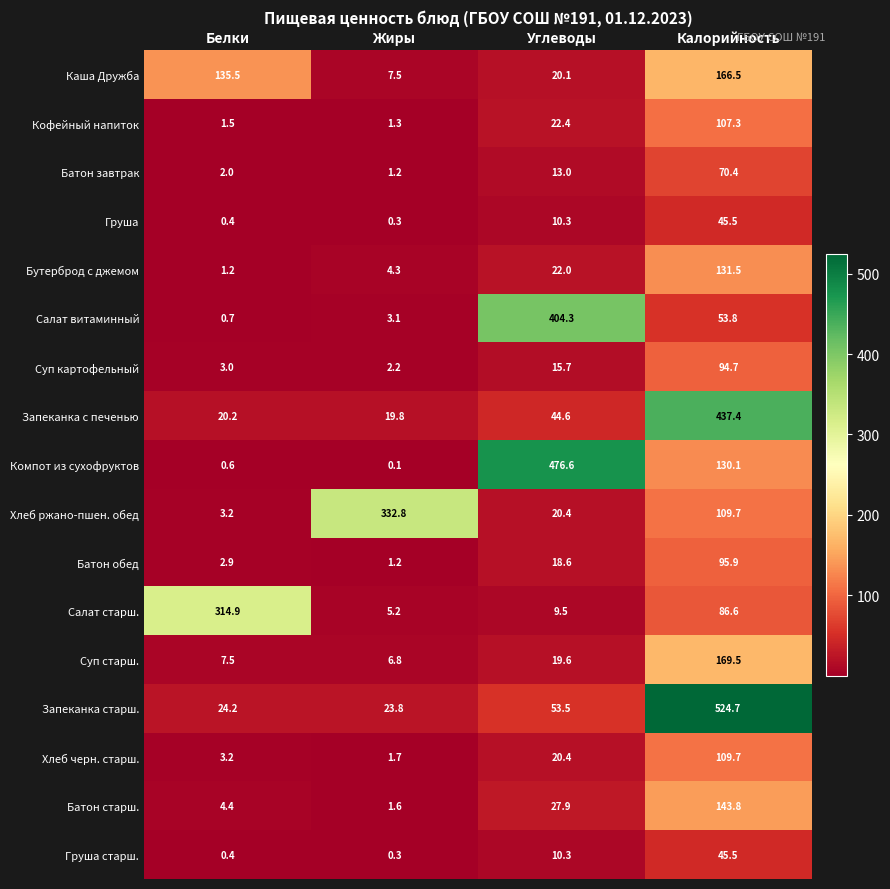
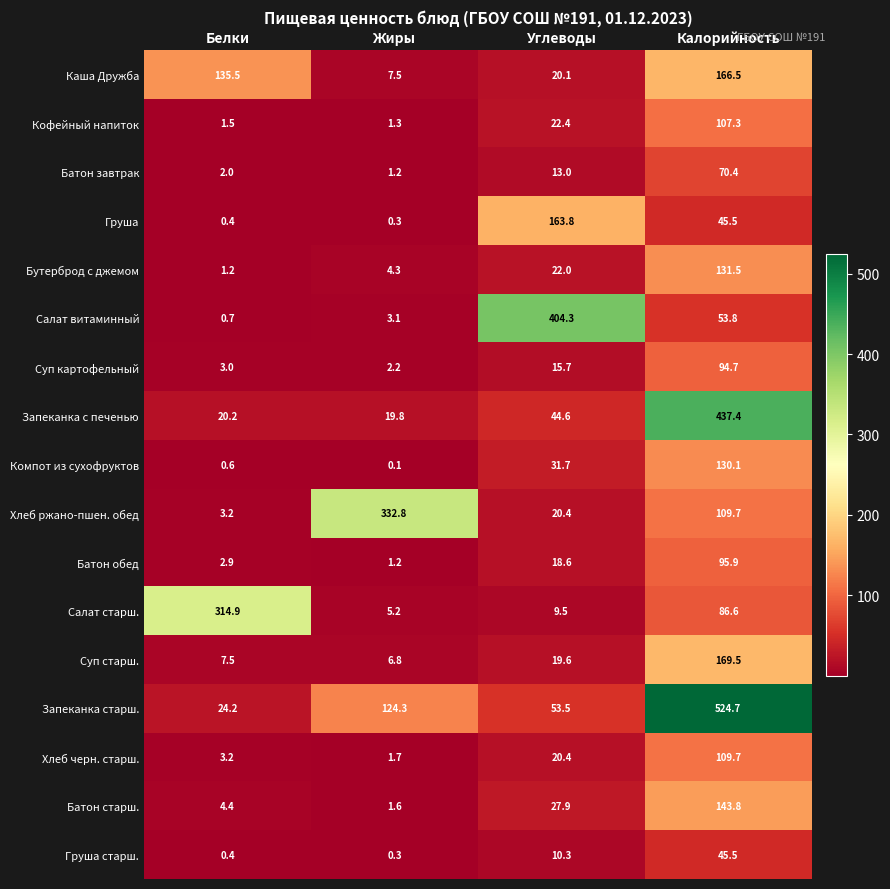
  {
    "Каша Дружба": {
      "Белки": 135.5,
      "Жиры": 7.5,
      "Углеводы": 20.1,
      "Калорийность": 166.5
    },
    "Кофейный напиток": {
      "Белки": 1.5,
      "Жиры": 1.3,
      "Углеводы": 22.4,
      "Калорийность": 107.3
    },
    "Батон завтрак": {
      "Белки": 2.0,
      "Жиры": 1.2,
      "Углеводы": 13.0,
      "Калорийность": 70.4
    },
    "Груша": {
      "Белки": 0.4,
      "Жиры": 0.3,
-     "Углеводы": 10.3,
+     "Углеводы": 163.8,
      "Калорийность": 45.5
    },
    "Бутерброд с джемом": {
      "Белки": 1.2,
      "Жиры": 4.3,
      "Углеводы": 22.0,
      "Калорийность": 131.5
    },
    "Салат витаминный": {
      "Белки": 0.7,
      "Жиры": 3.1,
      "Углеводы": 404.3,
      "Калорийность": 53.8
    },
    "Суп картофельный": {
      "Белки": 3.0,
      "Жиры": 2.2,
      "Углеводы": 15.7,
      "Калорийность": 94.7
    },
    "Запеканка с печенью": {
      "Белки": 20.2,
      "Жиры": 19.8,
      "Углеводы": 44.6,
      "Калорийность": 437.4
    },
    "Компот из сухофруктов": {
      "Белки": 0.6,
      "Жиры": 0.1,
-     "Углеводы": 476.6,
+     "Углеводы": 31.7,
      "Калорийность": 130.1
    },
    "Хлеб ржано-пшен. обед": {
      "Белки": 3.2,
      "Жиры": 332.8,
      "Углеводы": 20.4,
      "Калорийность": 109.7
    },
    "Батон обед": {
      "Белки": 2.9,
      "Жиры": 1.2,
      "Углеводы": 18.6,
      "Калорийность": 95.9
    },
    "Салат старш.": {
      "Белки": 314.9,
      "Жиры": 5.2,
      "Углеводы": 9.5,
      "Калорийность": 86.6
    },
    "Суп старш.": {
      "Белки": 7.5,
      "Жиры": 6.8,
      "Углеводы": 19.6,
      "Калорийность": 169.5
    },
    "Запеканка старш.": {
      "Белки": 24.2,
-     "Жиры": 23.8,
+     "Жиры": 124.3,
      "Углеводы": 53.5,
      "Калорийность": 524.7
    },
    "Хлеб черн. старш.": {
      "Белки": 3.2,
      "Жиры": 1.7,
      "Углеводы": 20.4,
      "Калорийность": 109.7
    },
    "Батон старш.": {
      "Белки": 4.4,
      "Жиры": 1.6,
      "Углеводы": 27.9,
      "Калорийность": 143.8
    },
    "Груша старш.": {
      "Белки": 0.4,
      "Жиры": 0.3,
      "Углеводы": 10.3,
      "Калорийность": 45.5
    }
  }
